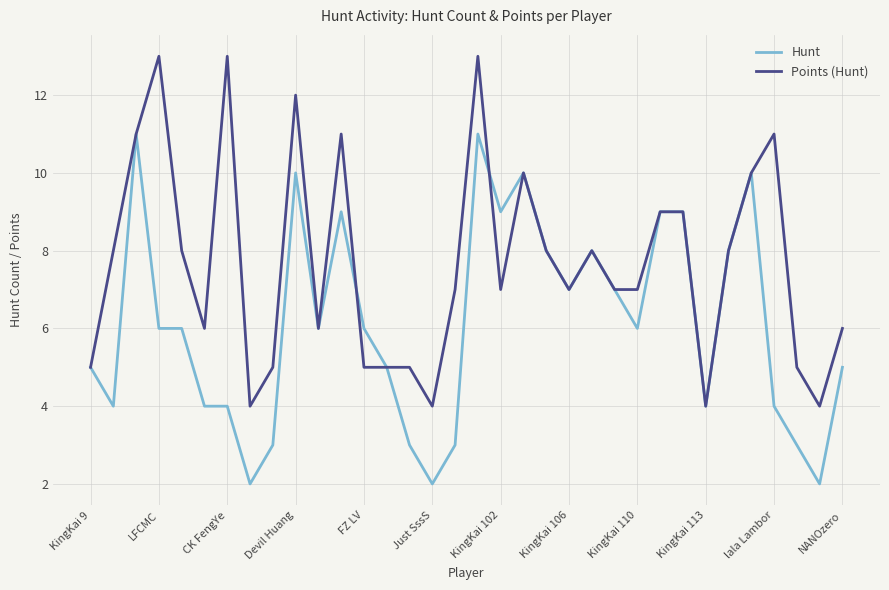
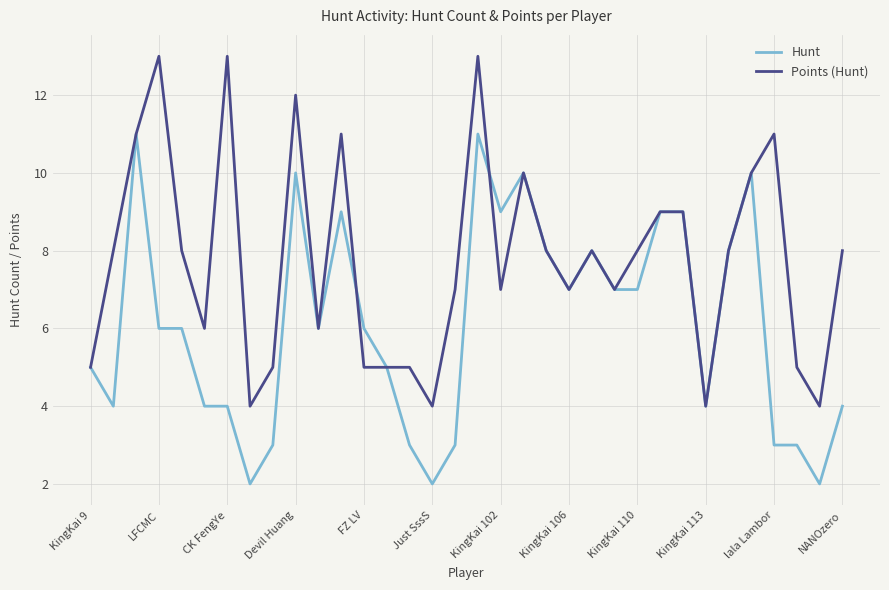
  {
    "Hunt": {
      "LFCMC": 6,
      "CK FengYe": 4,
      "Devil Huang": 10,
      "FZ LV": 6,
      "Just SssS": 2,
      "KingKai 102": 9,
-     "KingKai 110": 6,
-     "lala Lambor": 4,
-     "NANOzero": 5
+     "KingKai 110": 7,
+     "lala Lambor": 3,
+     "NANOzero": 4
    },
    "Points (Hunt)": {
      "LFCMC": 13,
      "CK FengYe": 13,
      "Devil Huang": 12,
      "FZ LV": 5,
      "Just SssS": 4,
      "KingKai 102": 7,
-     "KingKai 110": 7,
+     "KingKai 110": 8,
      "lala Lambor": 11,
-     "NANOzero": 6
+     "NANOzero": 8
    }
  }
